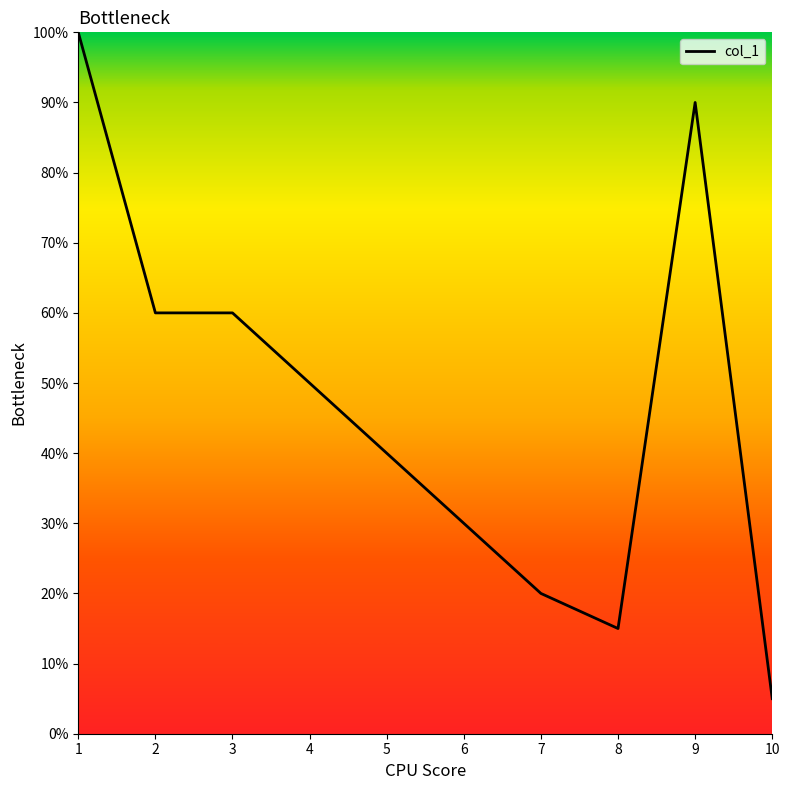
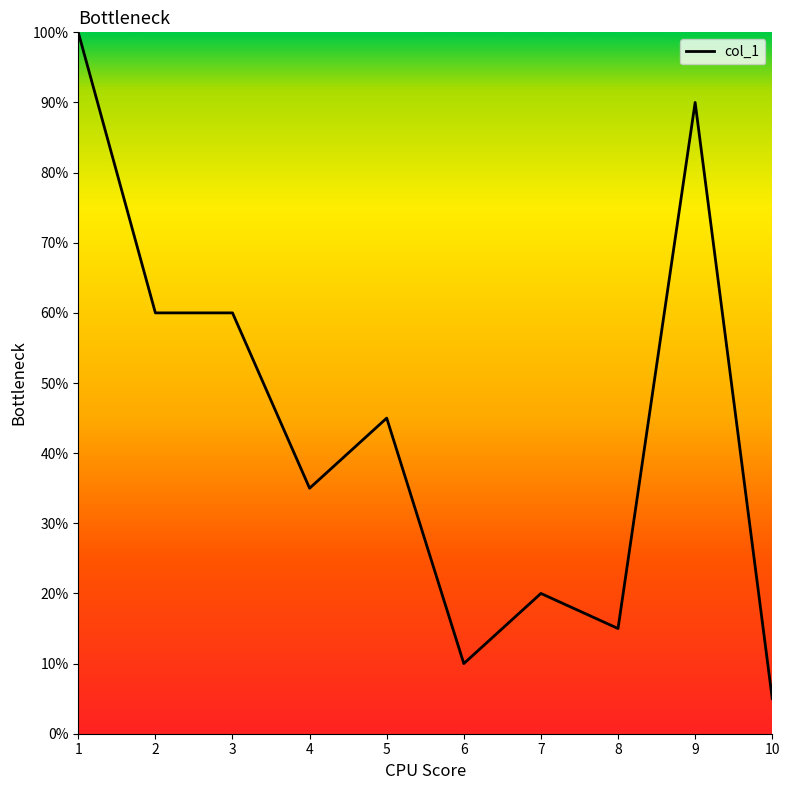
  {
    "1": "100%",
    "2": "60%",
    "3": "60%",
-   "4": "50%",
-   "5": "40%",
-   "6": "30%",
+   "4": "35%",
+   "5": "45%",
+   "6": "10%",
    "7": "20%",
    "8": "15%",
    "9": "90%",
    "10": "5%"
  }
